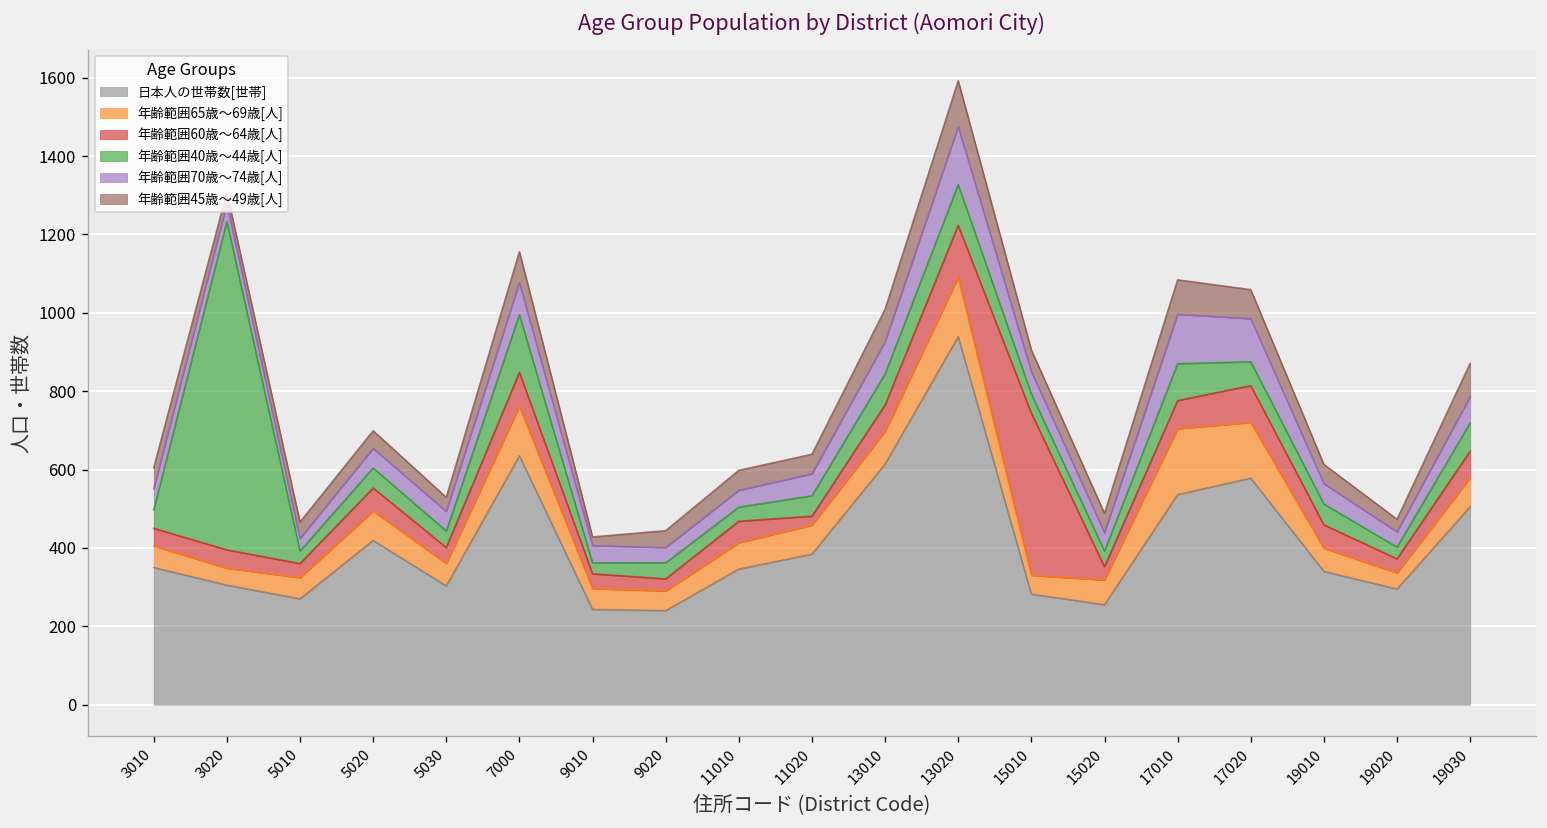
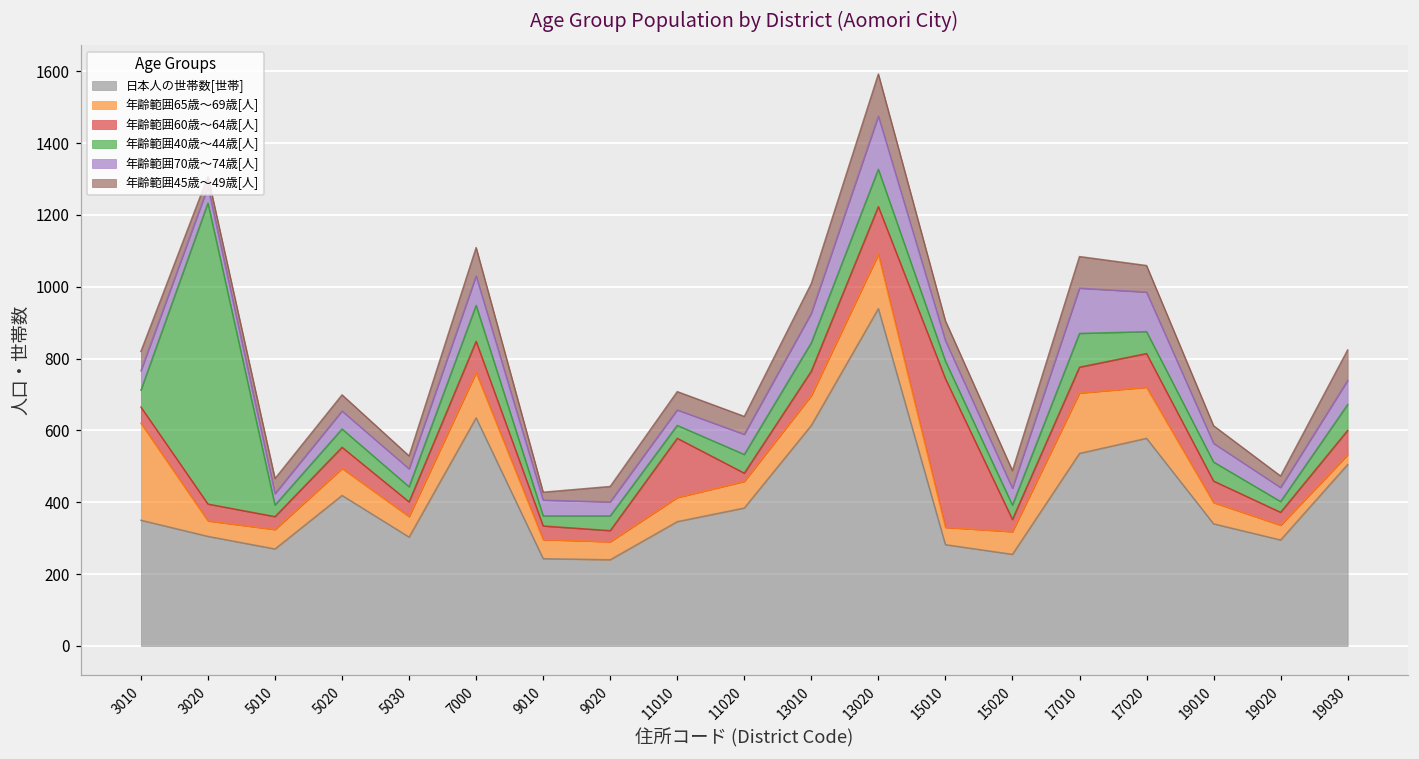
  {
    "年齢範囲65歳～69歳[人]": {
-     "3010": 60,
+     "3010": 270,
      "3020": 40,
      "5010": 50,
      "5020": 80,
      "5030": 60,
      "7000": 130,
      "9010": 50,
      "9020": 50,
      "11010": 70,
      "11020": 70,
      "13010": 80,
      "13020": 150,
      "15010": 50,
      "15020": 60,
      "17010": 170,
      "17020": 140,
      "19010": 60,
      "19020": 40,
-     "19030": 70
+     "19030": 30
    },
    "年齢範囲60歳～64歳[人]": {
      "3010": 50,
      "3020": 50,
      "5010": 40,
      "5020": 60,
      "5030": 40,
      "7000": 90,
      "9010": 40,
      "9020": 30,
-     "11010": 60,
+     "11010": 170,
      "11020": 20,
      "13010": 70,
      "13020": 130,
      "15010": 410,
      "15020": 30,
      "17010": 70,
      "17020": 90,
      "19010": 60,
      "19020": 40,
      "19030": 70
    },
    "年齢範囲40歳～44歳[人]": {
      "3010": 50,
      "3020": 840,
      "5010": 30,
      "5020": 50,
      "5030": 40,
-     "7000": 150,
+     "7000": 100,
      "9010": 30,
      "9020": 40,
      "11010": 40,
      "11020": 50,
      "13010": 80,
      "13020": 100,
      "15010": 50,
      "15020": 40,
      "17010": 90,
      "17020": 60,
      "19010": 50,
      "19020": 30,
      "19030": 70
    },
    "年齢範囲45歳～49歳[人]": {
      "3010": 50,
      "5010": 40,
      "5020": 50,
      "5030": 40,
      "7000": 80,
      "9010": 20,
      "9020": 40,
      "11010": 50,
      "11020": 50,
      "13010": 80,
      "13020": 120,
      "15010": 60,
      "15020": 50,
      "17010": 90,
      "17020": 70,
      "19010": 50,
      "19020": 30,
      "19030": 90
    }
  }
